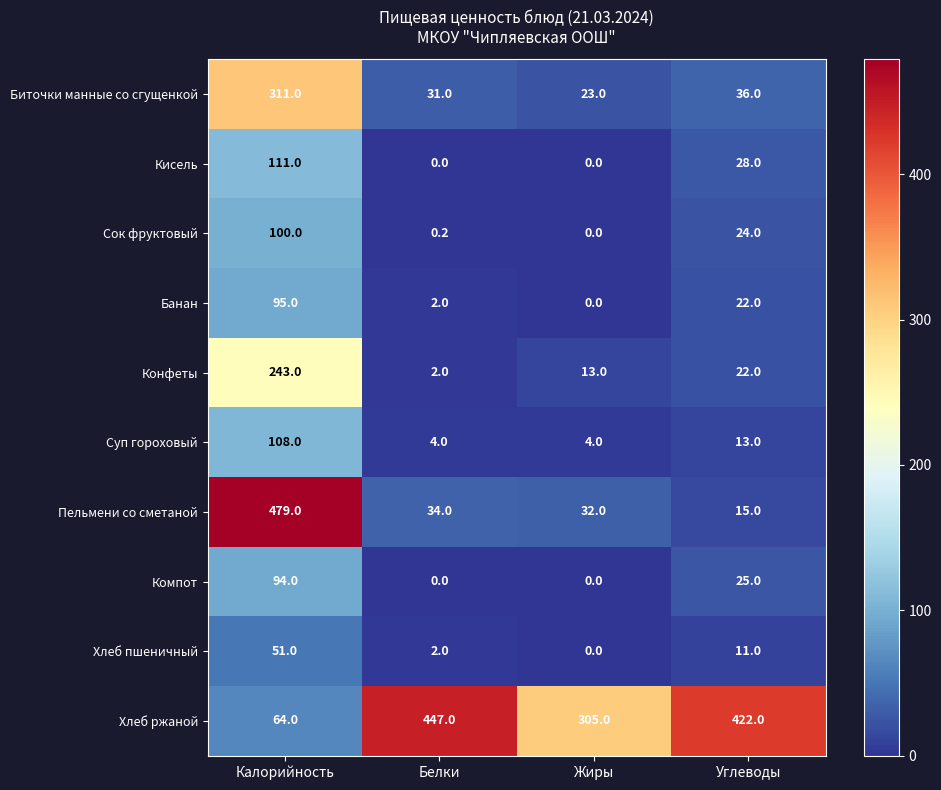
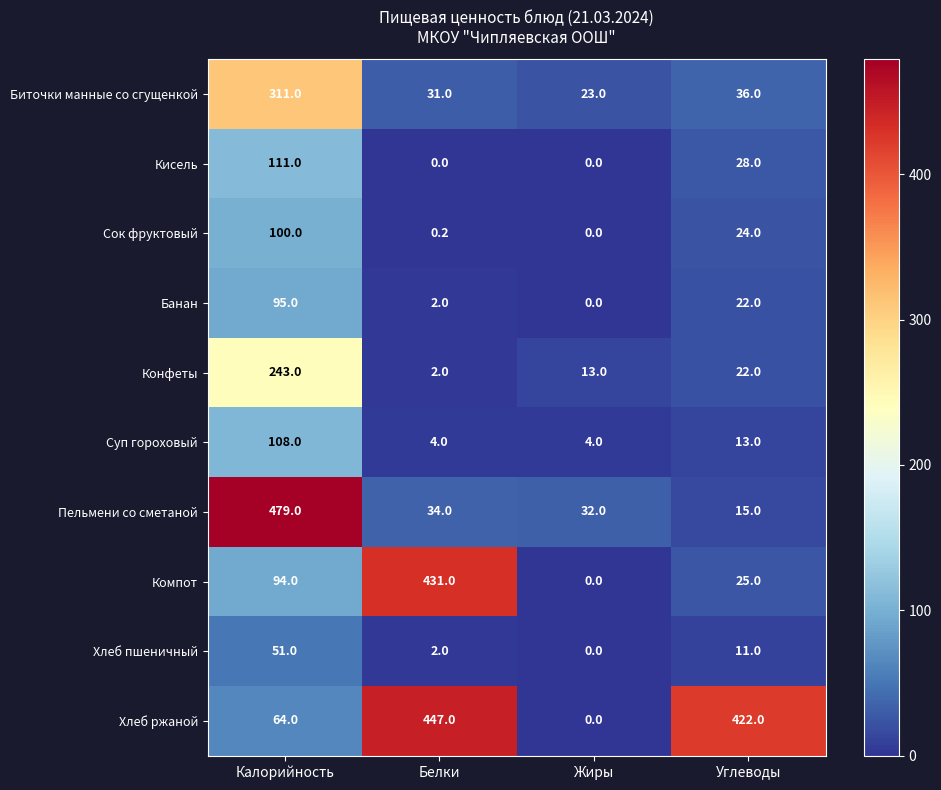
  {
    "Биточки манные со сгущенкой": {
      "Калорийность": 311.0,
      "Белки": 31.0,
      "Жиры": 23.0,
      "Углеводы": 36.0
    },
    "Кисель": {
      "Калорийность": 111.0,
      "Белки": 0.0,
      "Жиры": 0.0,
      "Углеводы": 28.0
    },
    "Сок фруктовый": {
      "Калорийность": 100.0,
      "Белки": 0.2,
      "Жиры": 0.0,
      "Углеводы": 24.0
    },
    "Банан": {
      "Калорийность": 95.0,
      "Белки": 2.0,
      "Жиры": 0.0,
      "Углеводы": 22.0
    },
    "Конфеты": {
      "Калорийность": 243.0,
      "Белки": 2.0,
      "Жиры": 13.0,
      "Углеводы": 22.0
    },
    "Суп гороховый": {
      "Калорийность": 108.0,
      "Белки": 4.0,
      "Жиры": 4.0,
      "Углеводы": 13.0
    },
    "Пельмени со сметаной": {
      "Калорийность": 479.0,
      "Белки": 34.0,
      "Жиры": 32.0,
      "Углеводы": 15.0
    },
    "Компот": {
      "Калорийность": 94.0,
-     "Белки": 0.0,
+     "Белки": 431.0,
      "Жиры": 0.0,
      "Углеводы": 25.0
    },
    "Хлеб пшеничный": {
      "Калорийность": 51.0,
      "Белки": 2.0,
      "Жиры": 0.0,
      "Углеводы": 11.0
    },
    "Хлеб ржаной": {
      "Калорийность": 64.0,
      "Белки": 447.0,
-     "Жиры": 305.0,
+     "Жиры": 0.0,
      "Углеводы": 422.0
    }
  }
